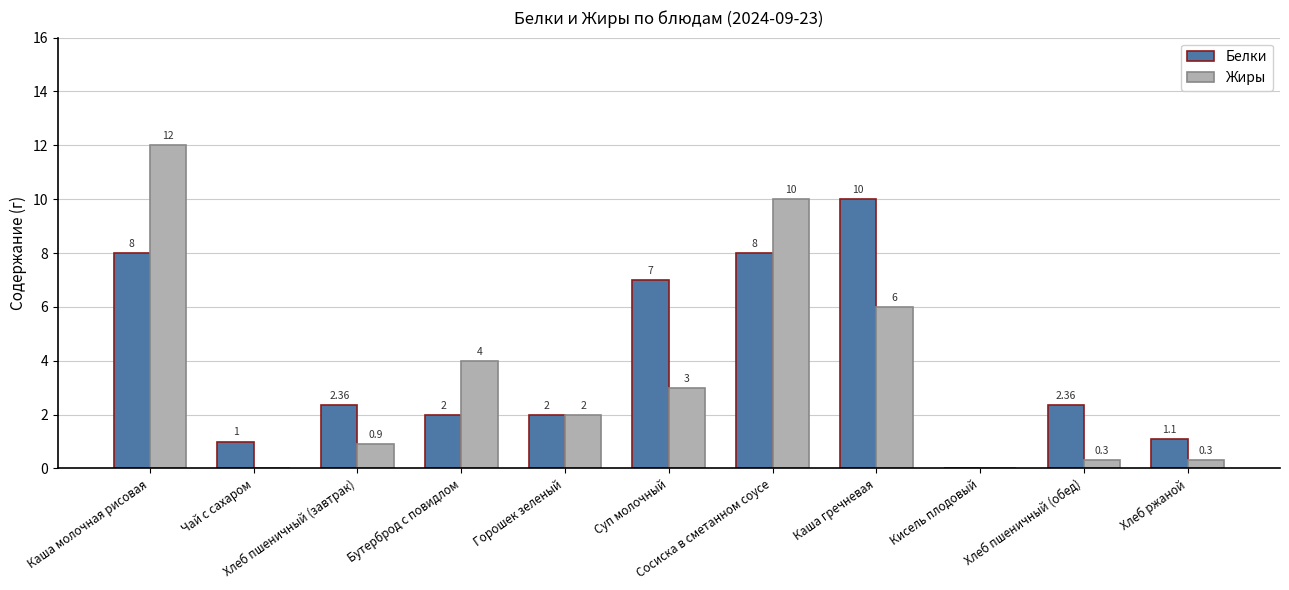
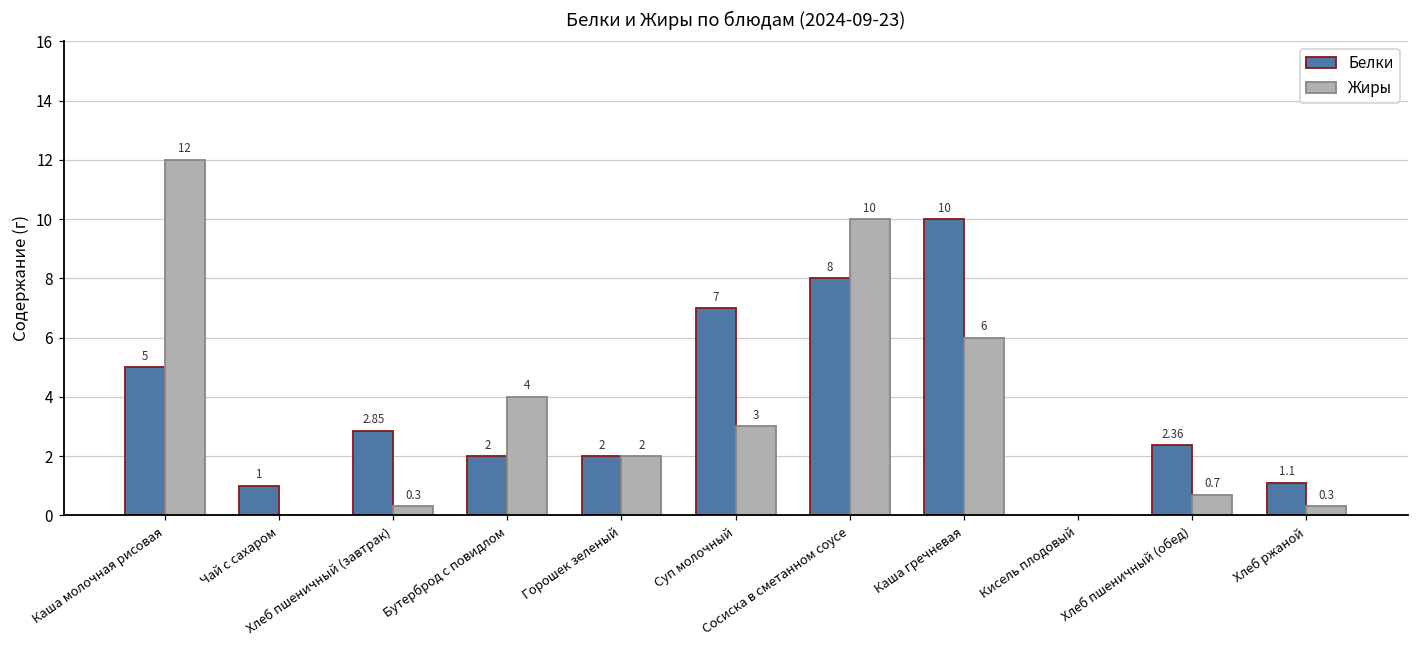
  {
    "Белки": {
-     "Каша молочная рисовая": 8,
+     "Каша молочная рисовая": 5,
      "Чай с сахаром": 1,
-     "Хлеб пшеничный (завтрак)": 2.36,
+     "Хлеб пшеничный (завтрак)": 2.85,
      "Бутерброд с повидлом": 2,
      "Горошек зеленый": 2,
      "Суп молочный": 7,
      "Сосиска в сметанном соусе": 8,
      "Каша гречневая": 10,
      "Хлеб пшеничный (обед)": 2.36,
      "Хлеб ржаной": 1.1
    },
    "Жиры": {
      "Каша молочная рисовая": 12,
-     "Хлеб пшеничный (завтрак)": 0.9,
+     "Хлеб пшеничный (завтрак)": 0.3,
      "Бутерброд с повидлом": 4,
      "Горошек зеленый": 2,
      "Суп молочный": 3,
      "Сосиска в сметанном соусе": 10,
      "Каша гречневая": 6,
-     "Хлеб пшеничный (обед)": 0.3,
+     "Хлеб пшеничный (обед)": 0.7,
      "Хлеб ржаной": 0.3
    }
  }
